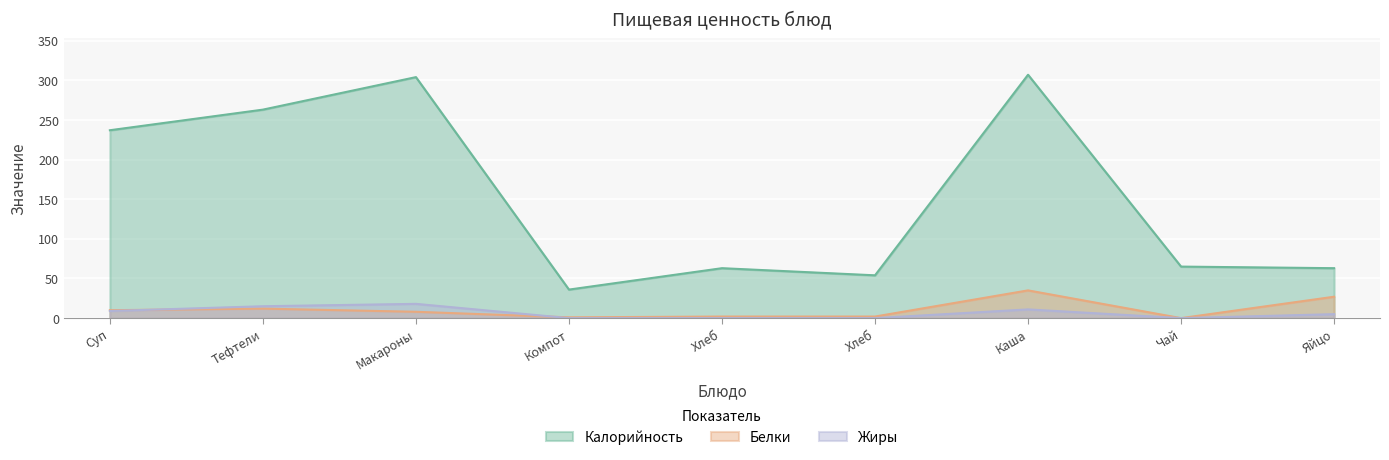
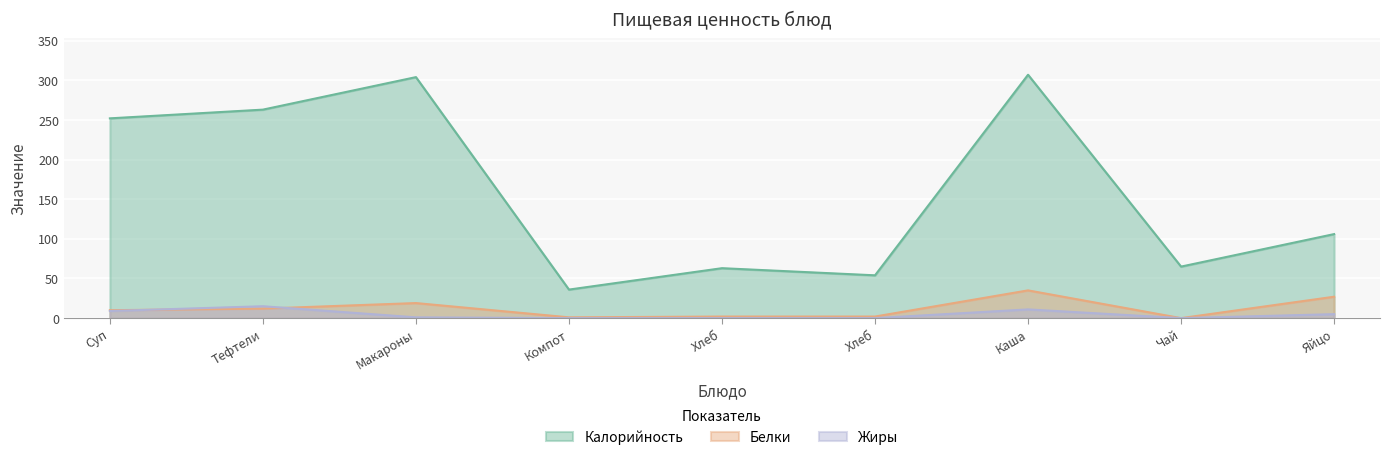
  {
    "Калорийность": {
-     "Суп": 240,
+     "Суп": 250,
      "Тефтели": 260,
      "Макароны": 300,
      "Компот": 40,
      "Каша": 310,
      "Чай": 70,
-     "Яйцо": 60
+     "Яйцо": 110
    },
    "Белки": {
-     "Макароны": 10,
+     "Макароны": 20,
      "Каша": 40,
      "Яйцо": 30
    },
    "Жиры": {
-     "Макароны": 20,
+     "Макароны": 0,
      "Каша": 10,
      "Яйцо": 10
    }
  }
